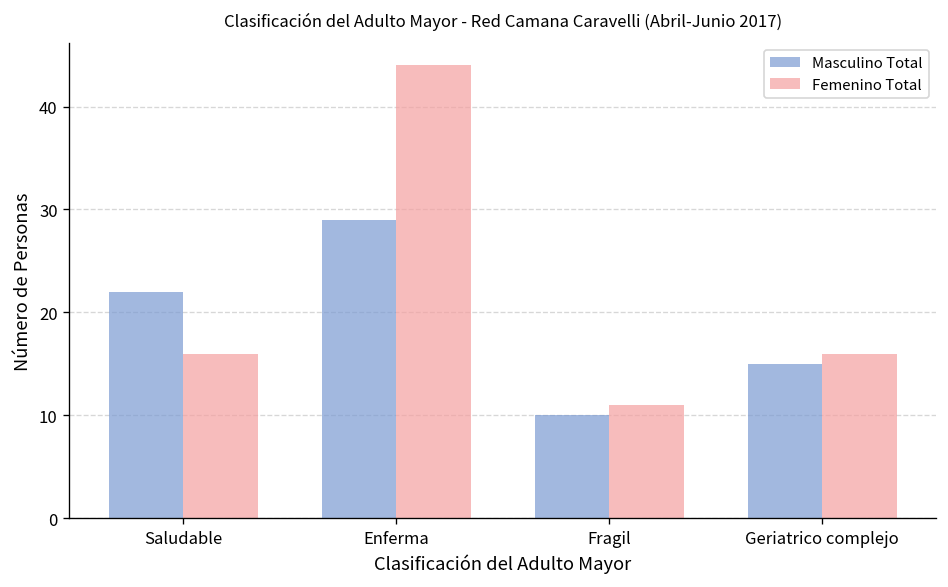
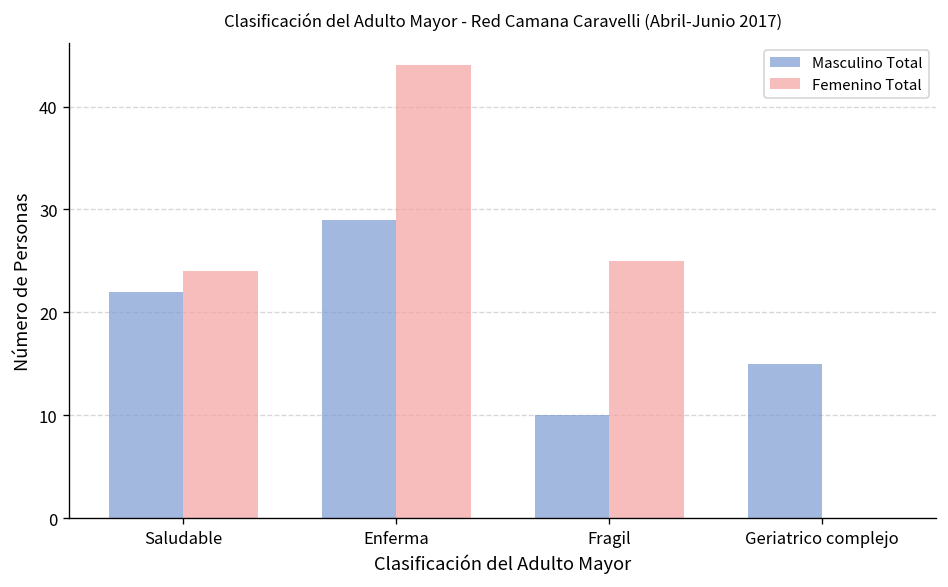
  {
    "Masculino Total": {
      "Saludable": 22,
      "Enferma": 29,
      "Fragil": 10,
      "Geriatrico complejo": 15
    },
    "Femenino Total": {
-     "Saludable": 16,
+     "Saludable": 24,
      "Enferma": 44,
-     "Fragil": 11,
-     "Geriatrico complejo": 16
+     "Fragil": 25,
+     "Geriatrico complejo": 0
    }
  }
